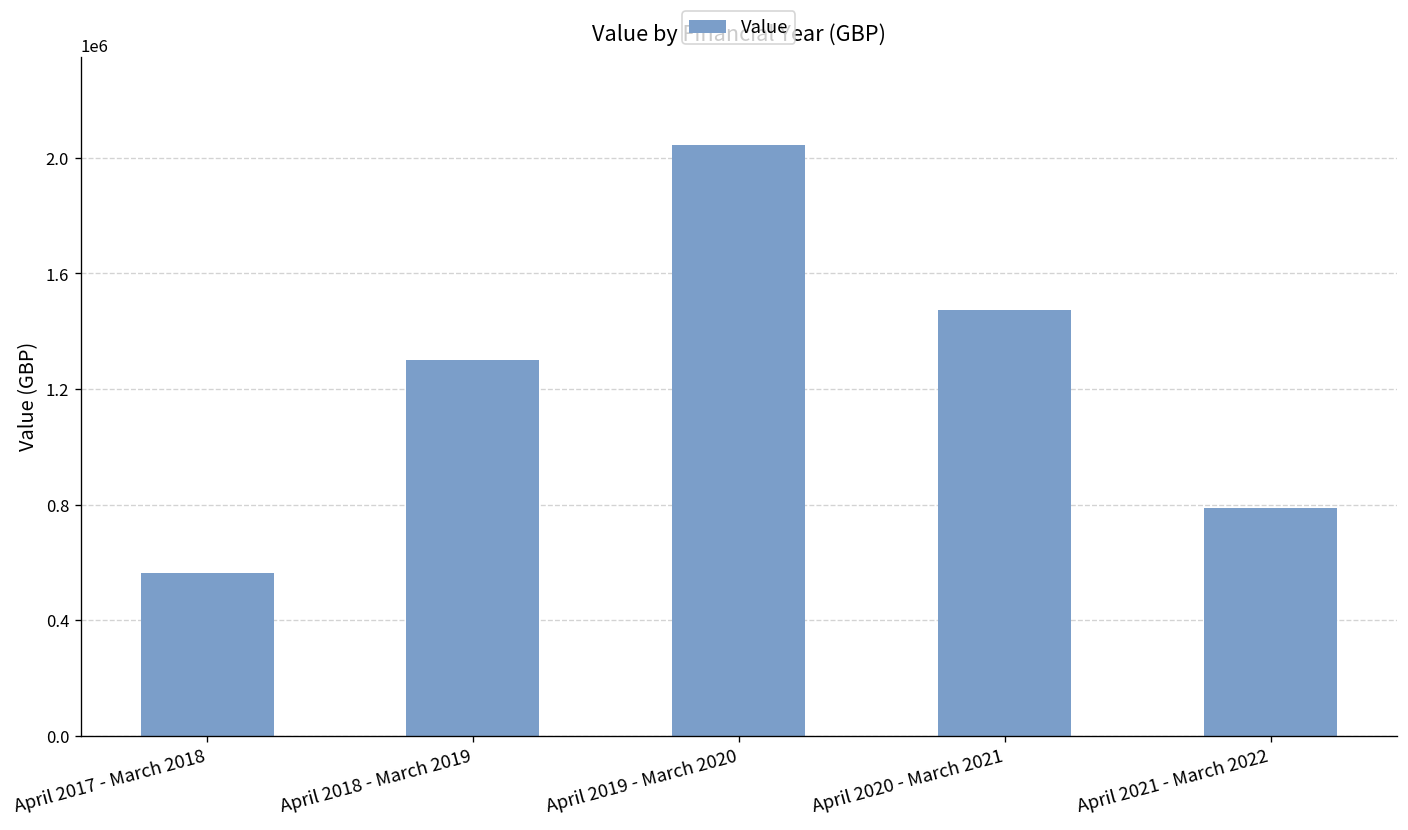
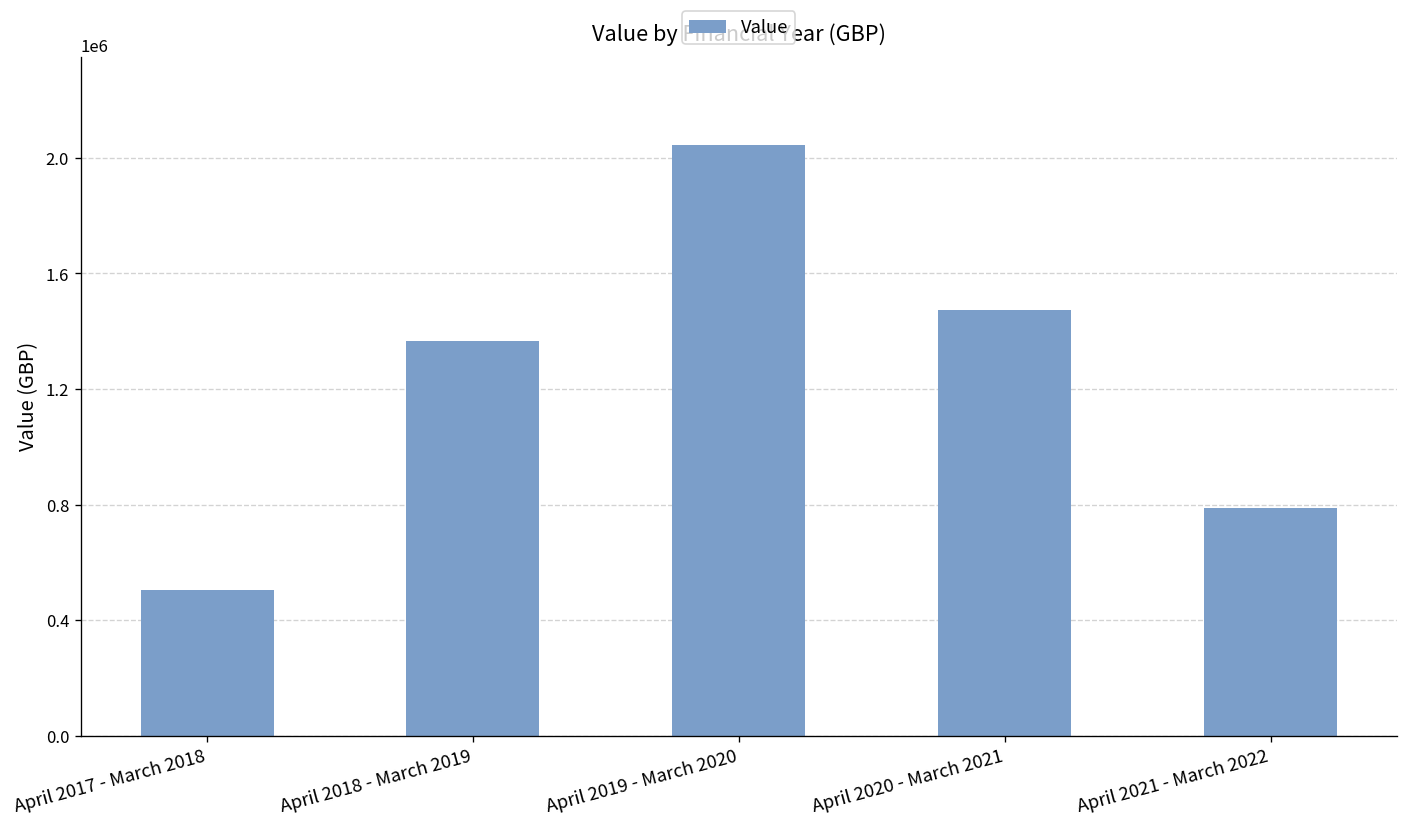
  {
-   "April 2017 - March 2018": 560000,
-   "April 2018 - March 2019": 1300000,
+   "April 2017 - March 2018": 500000,
+   "April 2018 - March 2019": 1370000,
    "April 2019 - March 2020": 2040000,
    "April 2020 - March 2021": 1470000,
    "April 2021 - March 2022": 790000
  }
